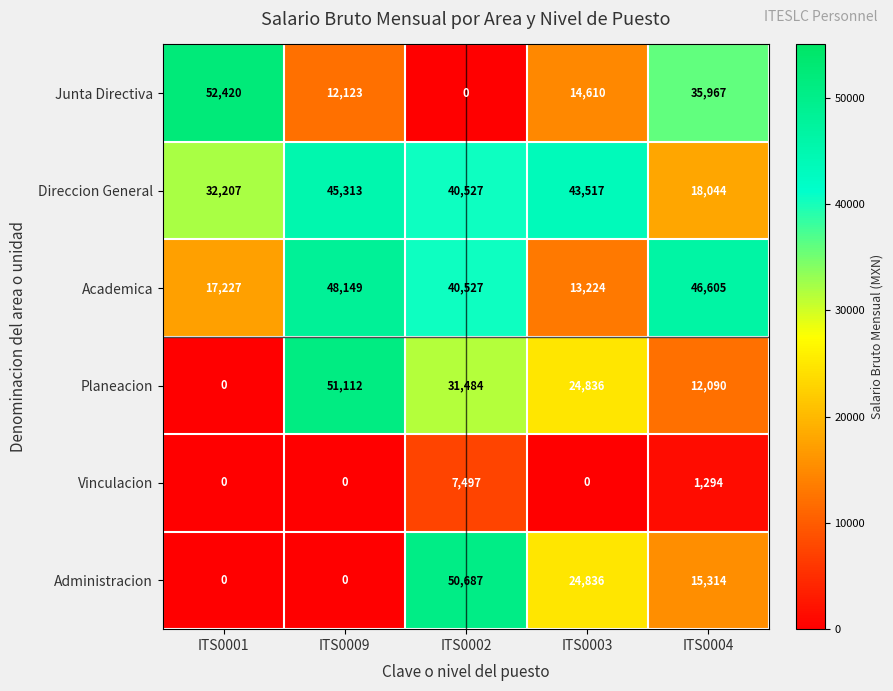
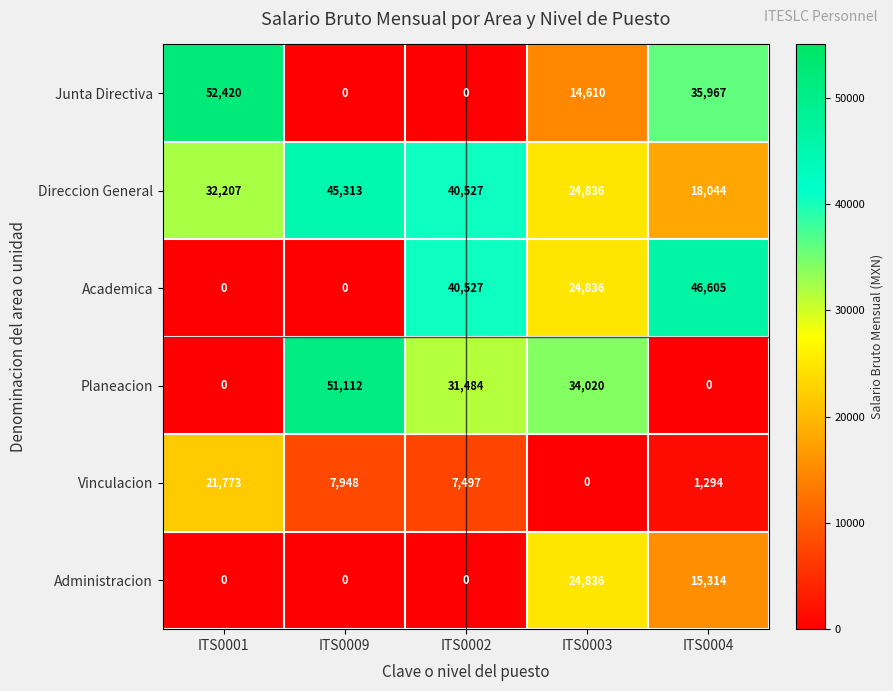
  {
    "Junta Directiva": {
      "ITS0001": "52,420",
-     "ITS0009": "12,123",
+     "ITS0009": "0",
      "ITS0002": "0",
      "ITS0003": "14,610",
      "ITS0004": "35,967"
    },
    "Direccion General": {
      "ITS0001": "32,207",
      "ITS0009": "45,313",
      "ITS0002": "40,527",
-     "ITS0003": "43,517",
+     "ITS0003": "24,836",
      "ITS0004": "18,044"
    },
    "Academica": {
-     "ITS0001": "17,227",
-     "ITS0009": "48,149",
+     "ITS0001": "0",
+     "ITS0009": "0",
      "ITS0002": "40,527",
-     "ITS0003": "13,224",
+     "ITS0003": "24,836",
      "ITS0004": "46,605"
    },
    "Planeacion": {
      "ITS0001": "0",
      "ITS0009": "51,112",
      "ITS0002": "31,484",
-     "ITS0003": "24,836",
-     "ITS0004": "12,090"
+     "ITS0003": "34,020",
+     "ITS0004": "0"
    },
    "Vinculacion": {
-     "ITS0001": "0",
-     "ITS0009": "0",
+     "ITS0001": "21,773",
+     "ITS0009": "7,948",
      "ITS0002": "7,497",
      "ITS0003": "0",
      "ITS0004": "1,294"
    },
    "Administracion": {
      "ITS0001": "0",
      "ITS0009": "0",
-     "ITS0002": "50,687",
+     "ITS0002": "0",
      "ITS0003": "24,836",
      "ITS0004": "15,314"
    }
  }
